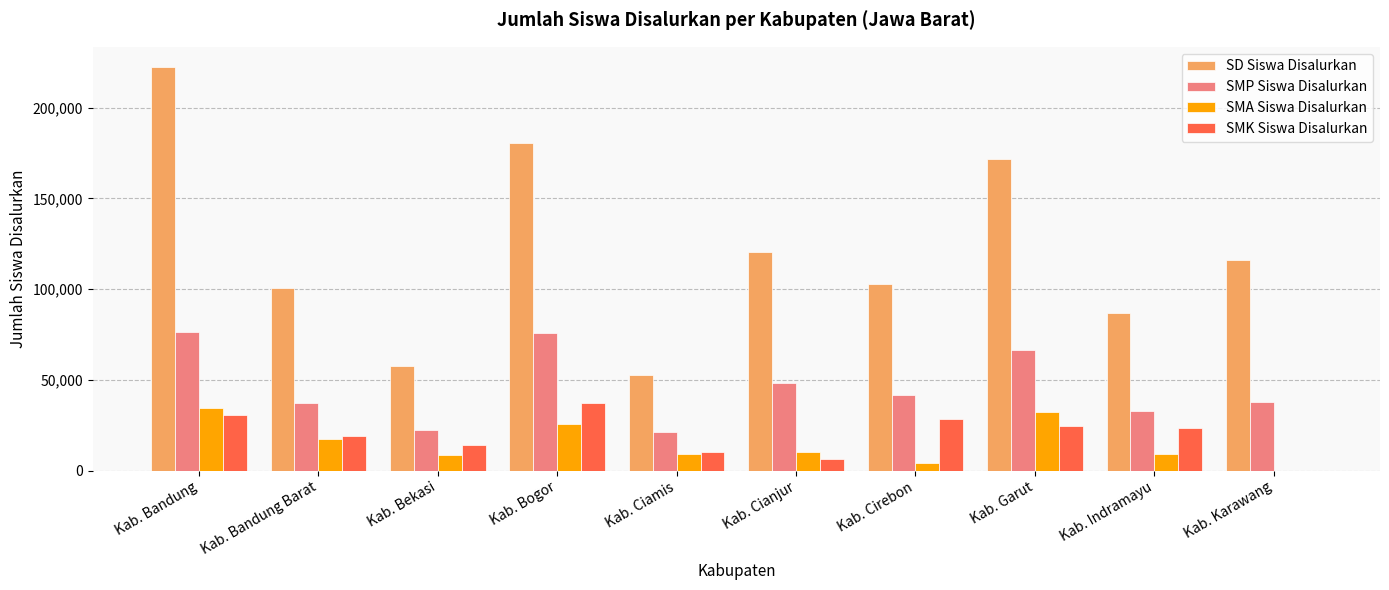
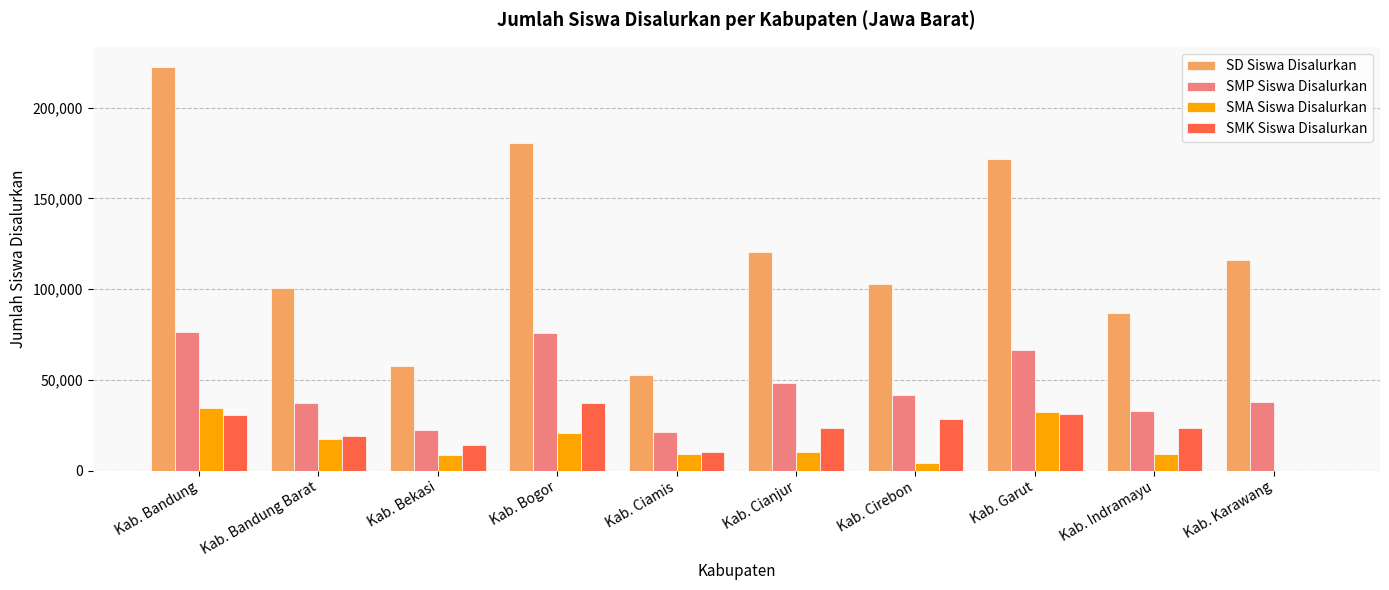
  {
    "SMA Siswa Disalurkan": {
      "Kab. Bandung": "34,000",
      "Kab. Bandung Barat": "18,000",
      "Kab. Bekasi": "9,000",
-     "Kab. Bogor": "26,000",
+     "Kab. Bogor": "21,000",
      "Kab. Ciamis": "9,000",
      "Kab. Cianjur": "10,000",
      "Kab. Cirebon": "4,000",
      "Kab. Garut": "32,000",
      "Kab. Indramayu": "9,000",
      "Kab. Karawang": "0"
    },
    "SMK Siswa Disalurkan": {
      "Kab. Bandung": "31,000",
      "Kab. Bandung Barat": "19,000",
      "Kab. Bekasi": "14,000",
      "Kab. Bogor": "37,000",
      "Kab. Ciamis": "10,000",
-     "Kab. Cianjur": "6,000",
+     "Kab. Cianjur": "23,000",
      "Kab. Cirebon": "28,000",
-     "Kab. Garut": "24,000",
+     "Kab. Garut": "31,000",
      "Kab. Indramayu": "23,000",
      "Kab. Karawang": "0"
    }
  }
